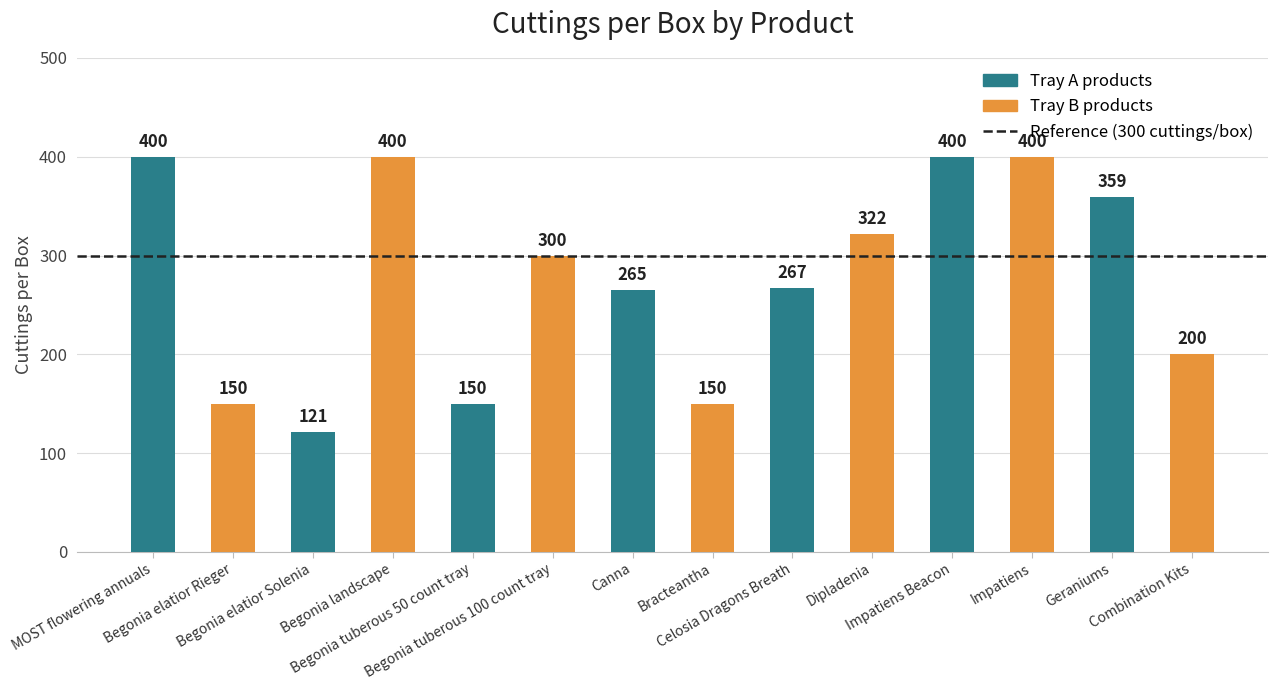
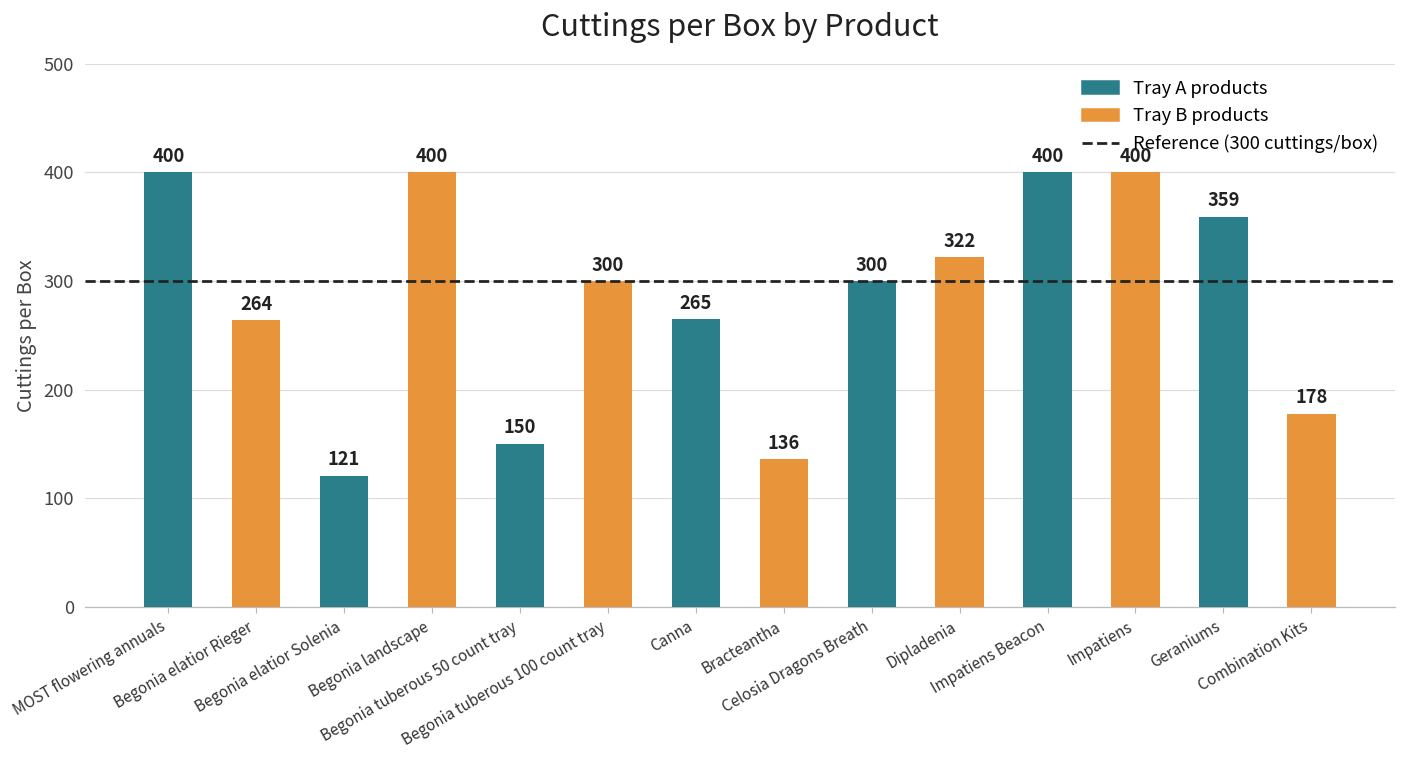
  {
    "MOST flowering annuals": 400,
-   "Begonia elatior Rieger": 150,
+   "Begonia elatior Rieger": 264,
    "Begonia elatior Solenia": 121,
    "Begonia landscape": 400,
    "Begonia tuberous 50 count tray": 150,
    "Begonia tuberous 100 count tray": 300,
    "Canna": 265,
-   "Bracteantha": 150,
-   "Celosia Dragons Breath": 267,
+   "Bracteantha": 136,
+   "Celosia Dragons Breath": 300,
    "Dipladenia": 322,
    "Impatiens Beacon": 400,
    "Impatiens": 400,
    "Geraniums": 359,
-   "Combination Kits": 200
+   "Combination Kits": 178
  }
